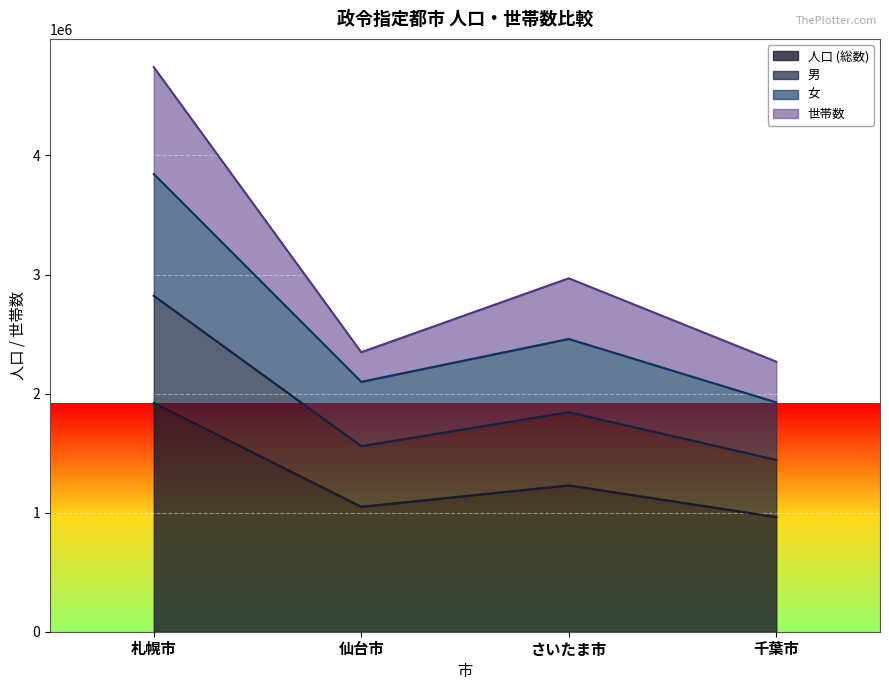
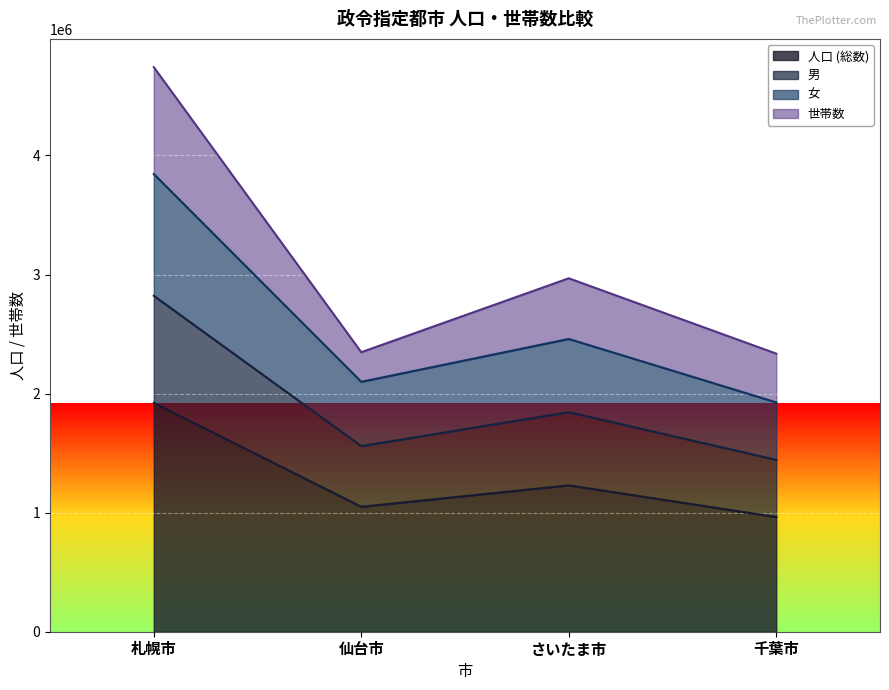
  {
    "世帯数": {
      "札幌市": 900000,
      "仙台市": 250000,
      "さいたま市": 510000,
-     "千葉市": 340000
+     "千葉市": 410000
    }
  }
